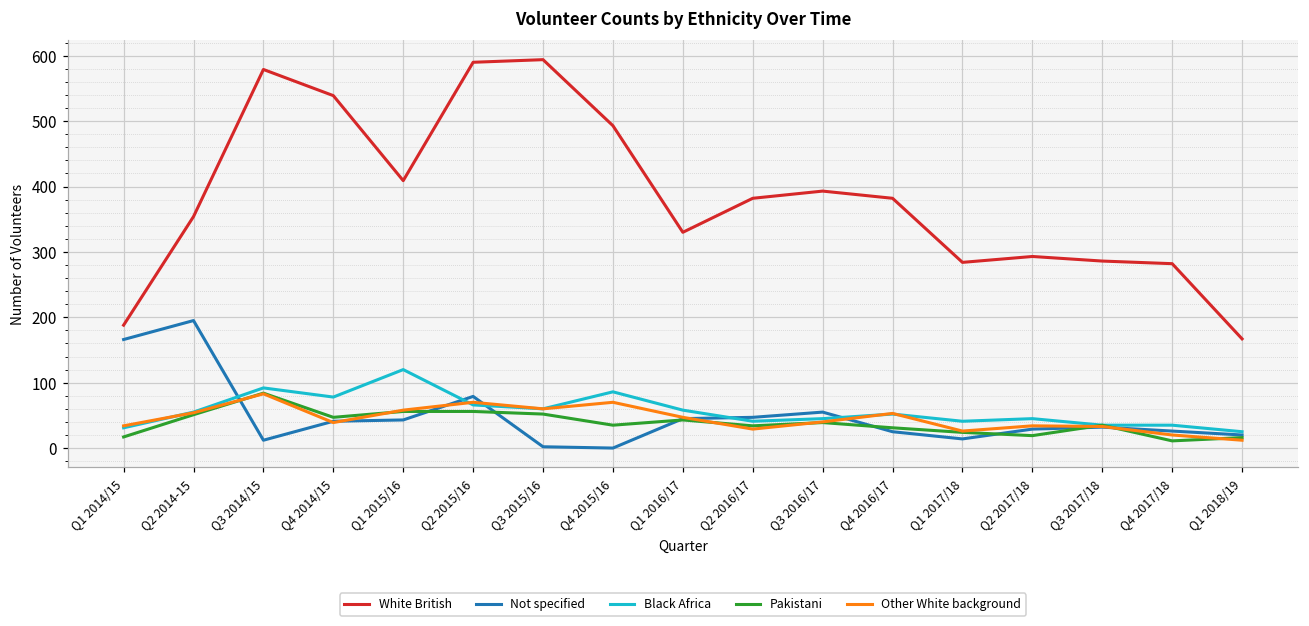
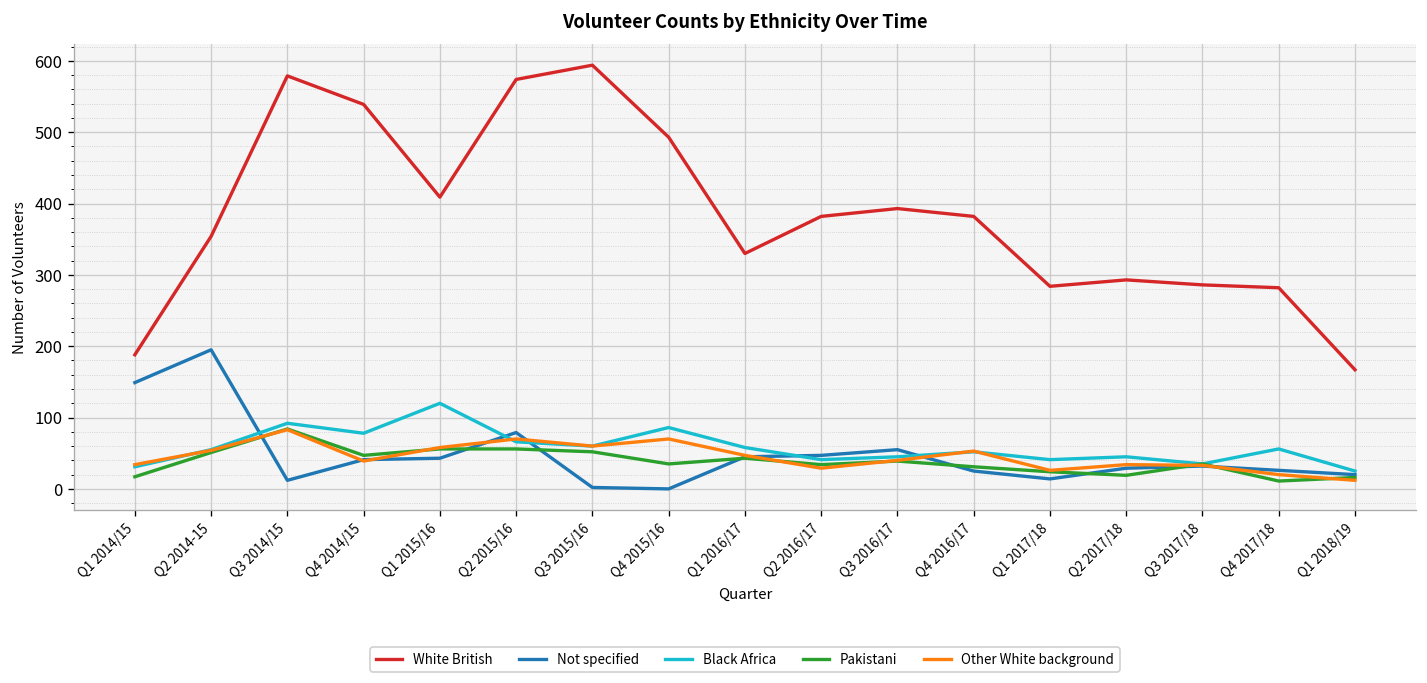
  {
    "White British": {
      "Q1 2014/15": 190,
      "Q2 2014-15": 350,
      "Q3 2014/15": 580,
      "Q4 2014/15": 540,
      "Q1 2015/16": 410,
-     "Q2 2015/16": 590,
+     "Q2 2015/16": 570,
      "Q3 2015/16": 590,
      "Q4 2015/16": 490,
      "Q1 2016/17": 330,
      "Q2 2016/17": 380,
      "Q3 2016/17": 390,
      "Q4 2016/17": 380,
      "Q1 2017/18": 280,
      "Q2 2017/18": 290,
      "Q3 2017/18": 290,
      "Q4 2017/18": 280,
      "Q1 2018/19": 170
    },
    "Not specified": {
-     "Q1 2014/15": 170,
+     "Q1 2014/15": 150,
      "Q2 2014-15": 200,
      "Q3 2014/15": 10,
      "Q1 2015/16": 40,
      "Q2 2015/16": 80,
      "Q3 2015/16": 0,
      "Q4 2015/16": 0,
      "Q2 2016/17": 50,
      "Q3 2016/17": 60,
      "Q4 2016/17": 30,
      "Q1 2017/18": 10,
      "Q2 2017/18": 30,
      "Q4 2017/18": 30
    },
    "Black Africa": {
      "Q3 2014/15": 90,
      "Q4 2014/15": 80,
      "Q1 2015/16": 120,
      "Q4 2015/16": 90,
      "Q1 2016/17": 60,
      "Q2 2016/17": 40,
      "Q3 2016/17": 50,
      "Q1 2017/18": 40,
      "Q2 2017/18": 50,
-     "Q4 2017/18": 40,
+     "Q4 2017/18": 60,
      "Q1 2018/19": 30
    },
    "Pakistani": {
      "Q1 2014/15": 20,
      "Q4 2014/15": 50,
      "Q2 2015/16": 60,
      "Q3 2015/16": 50,
      "Q4 2015/16": 40,
      "Q2 2016/17": 30,
      "Q4 2016/17": 30,
      "Q2 2017/18": 20,
      "Q4 2017/18": 10
    },
    "Other White background": {
      "Q4 2015/16": 70,
      "Q2 2016/17": 30,
      "Q2 2017/18": 30,
      "Q4 2017/18": 20
    }
  }
